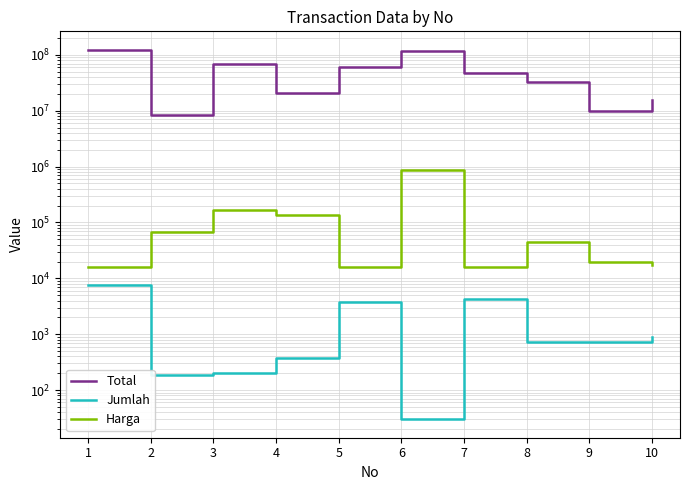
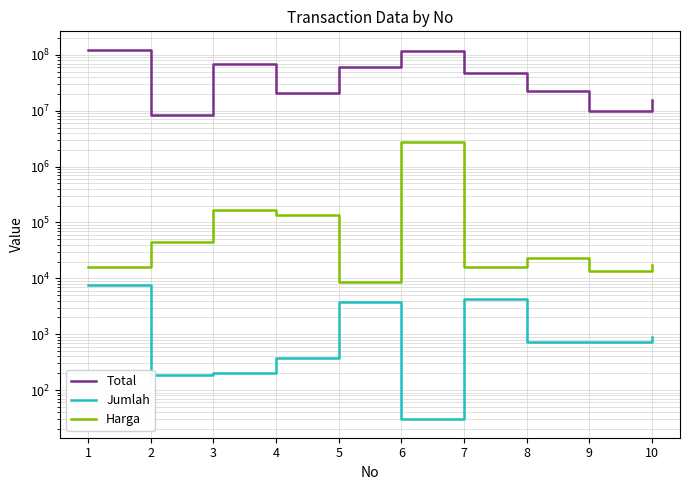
  {
    "Total": {
      "1": 120000000,
      "2": 9000000,
      "3": 70000000,
      "4": 20000000,
      "5": 60000000,
      "6": 120000000,
      "7": 50000000,
-     "8": 30000000,
+     "8": 23000000,
      "9": 10000000,
      "10": 15000000
    },
    "Jumlah": {
      "1": 8000,
      "3": 200,
      "4": 400,
      "5": 4000,
      "6": 30,
      "7": 4000,
      "8": 700,
      "9": 700,
      "10": 900
    },
    "Harga": {
      "1": 16000,
-     "2": 70000,
+     "2": 50000,
      "3": 170000,
      "4": 140000,
-     "5": 16000,
-     "6": 900000,
+     "5": 8000,
+     "6": 3000000,
      "7": 16000,
-     "8": 50000,
-     "9": 19000,
+     "8": 23000,
+     "9": 14000,
      "10": 17000
    }
  }
